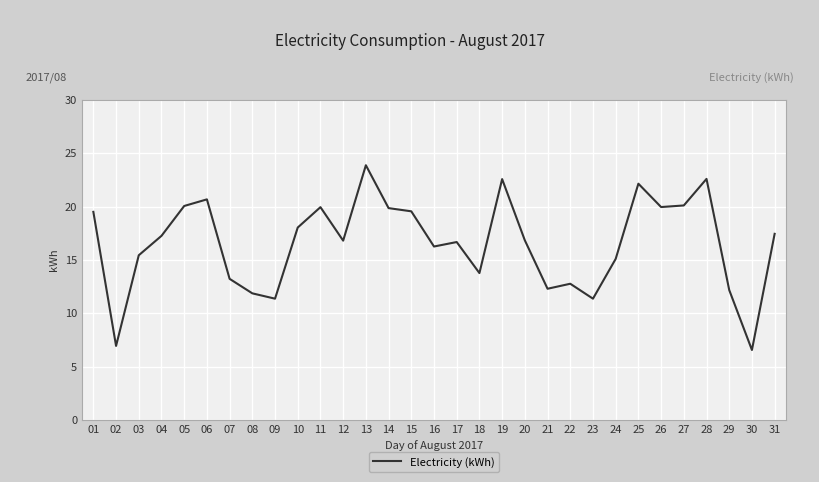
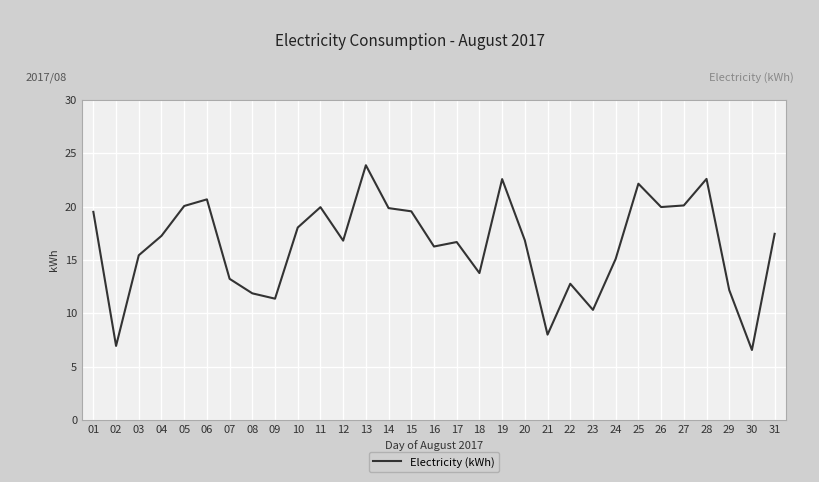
  {
    "01": 19.5,
    "02": 6.9,
    "03": 15.4,
    "04": 17.3,
    "05": 20.1,
    "06": 20.7,
    "07": 13.2,
    "08": 11.9,
    "09": 11.4,
    "10": 18.0,
    "11": 20.0,
    "12": 16.8,
    "13": 23.9,
    "14": 19.9,
    "15": 19.6,
    "16": 16.3,
    "17": 16.7,
    "18": 13.8,
    "19": 22.6,
    "20": 16.8,
-   "21": 12.3,
+   "21": 8.0,
    "22": 12.8,
-   "23": 11.4,
+   "23": 10.3,
    "24": 15.1,
    "25": 22.2,
    "26": 20.0,
    "27": 20.1,
    "28": 22.6,
    "29": 12.2,
    "30": 6.6,
    "31": 17.5
  }
